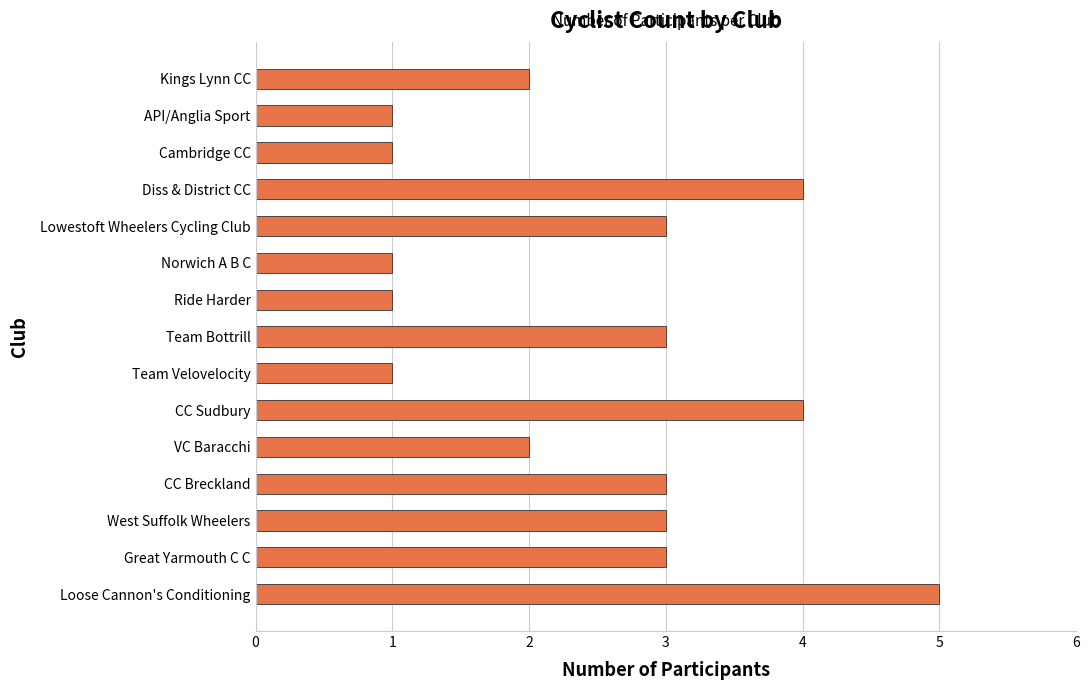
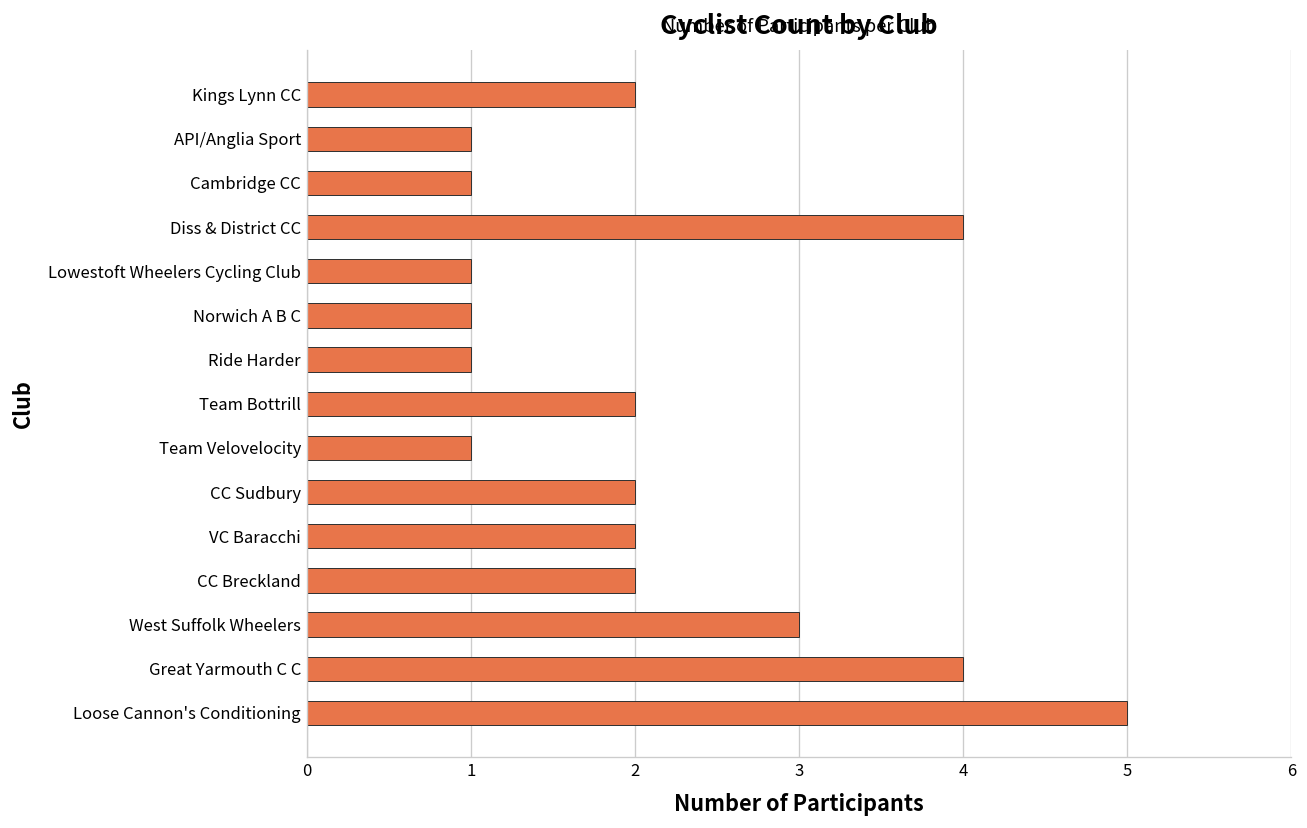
  {
    "Kings Lynn CC": 2,
    "API/Anglia Sport": 1,
    "Cambridge CC": 1,
    "Diss & District CC": 4,
-   "Lowestoft Wheelers Cycling Club": 3,
+   "Lowestoft Wheelers Cycling Club": 1,
    "Norwich A B C": 1,
    "Ride Harder": 1,
-   "Team Bottrill": 3,
+   "Team Bottrill": 2,
    "Team Velovelocity": 1,
-   "CC Sudbury": 4,
+   "CC Sudbury": 2,
    "VC Baracchi": 2,
-   "CC Breckland": 3,
+   "CC Breckland": 2,
    "West Suffolk Wheelers": 3,
-   "Great Yarmouth C C": 3,
+   "Great Yarmouth C C": 4,
    "Loose Cannon's Conditioning": 5
  }
